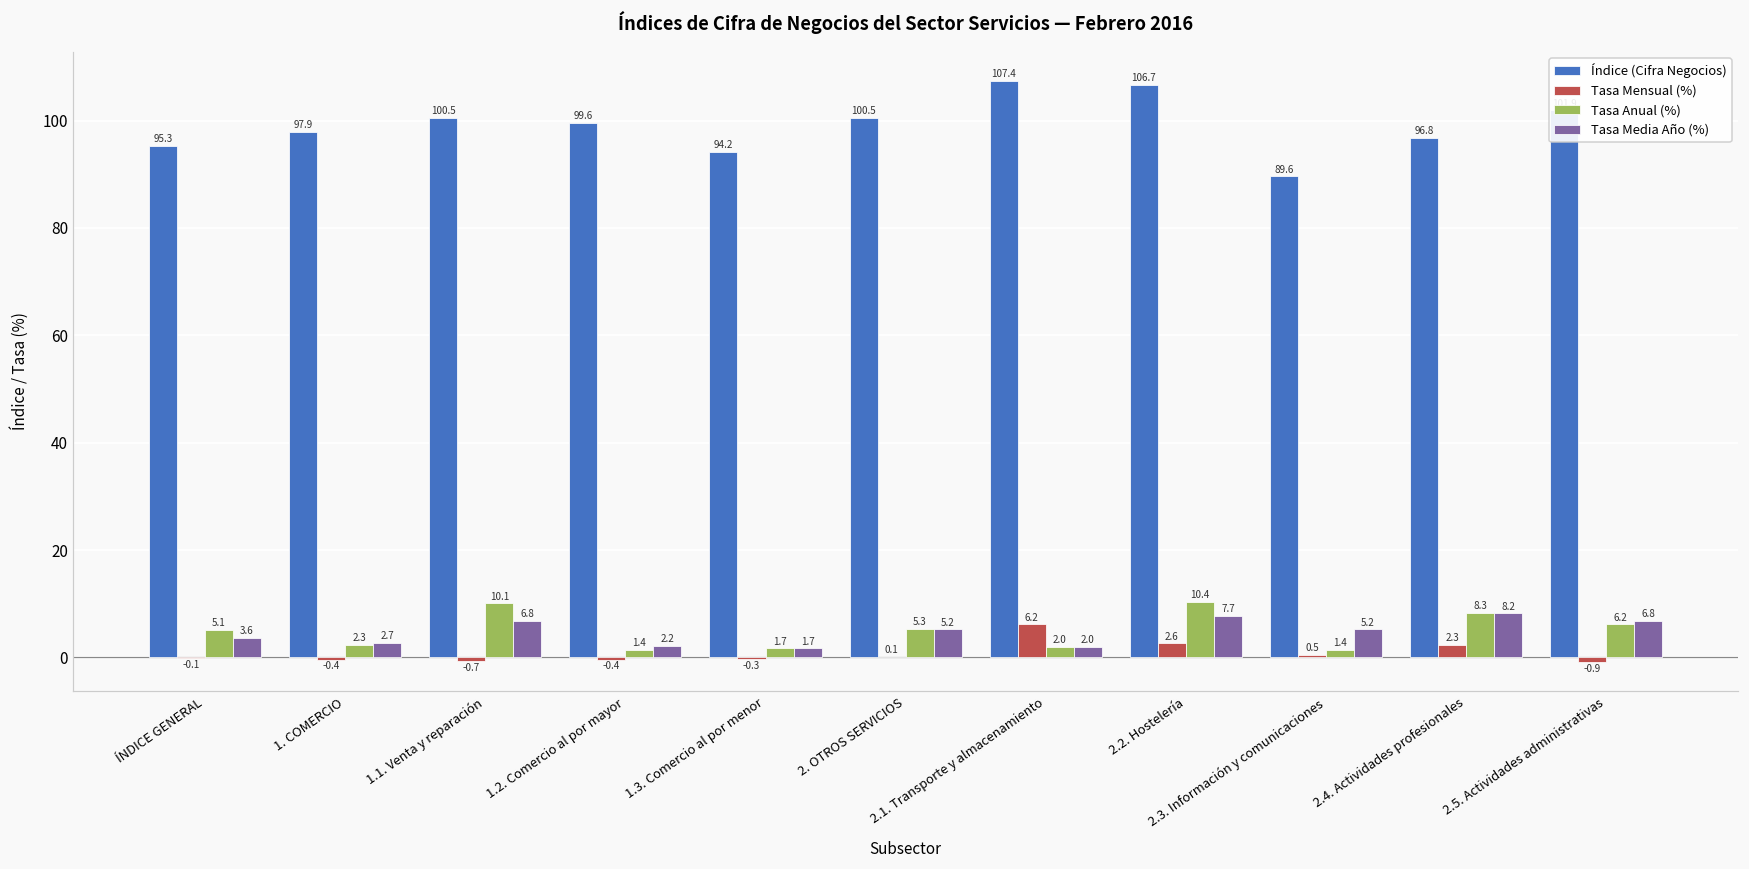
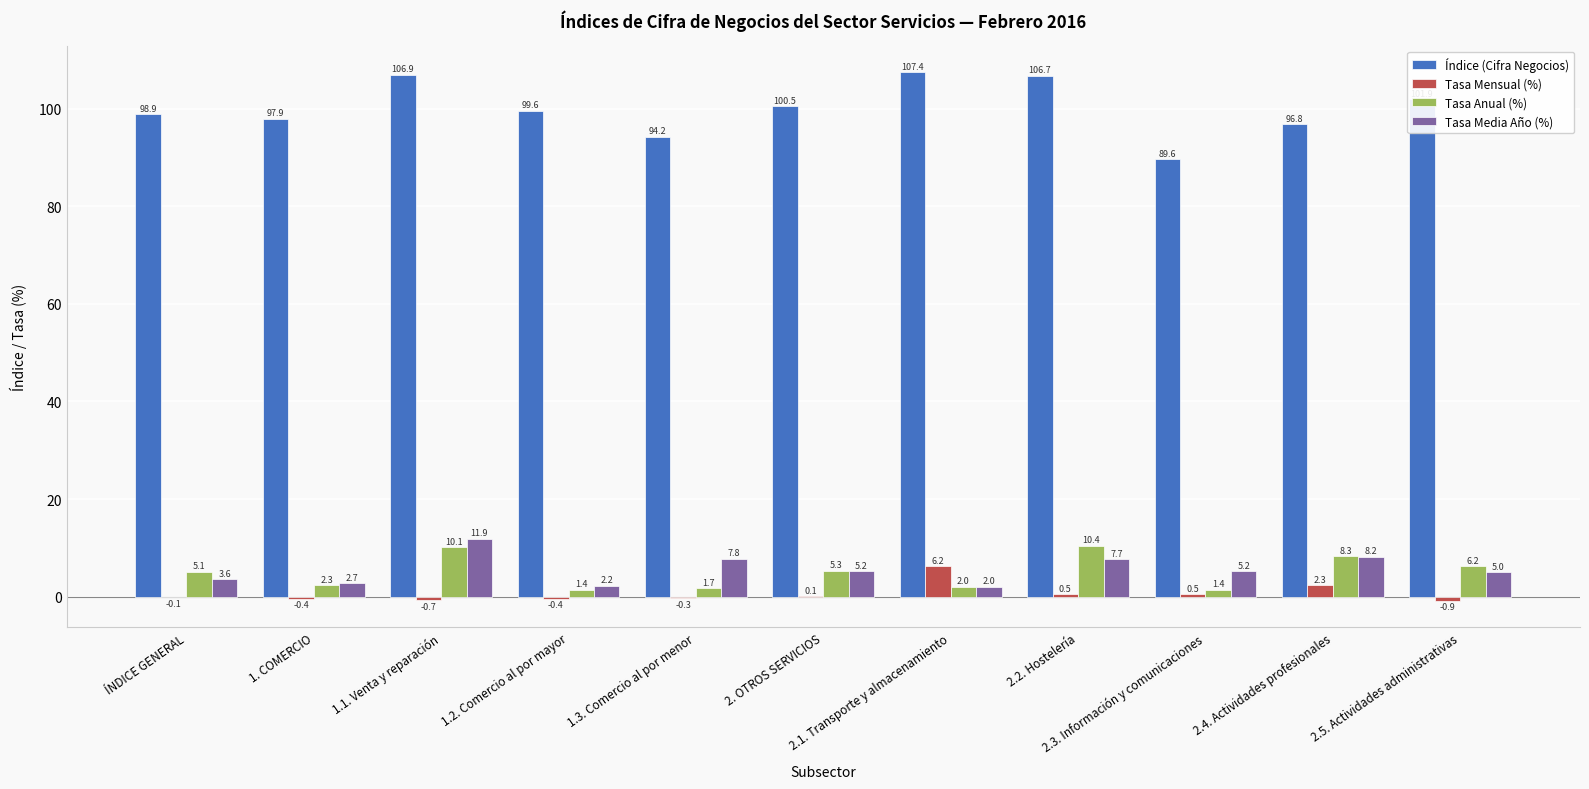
  {
    "Índice (Cifra Negocios)": {
-     "ÍNDICE GENERAL": 95.3,
+     "ÍNDICE GENERAL": 98.9,
      "1. COMERCIO": 97.9,
-     "1.1. Venta y reparación": 100.5,
+     "1.1. Venta y reparación": 106.9,
      "1.2. Comercio al por mayor": 99.6,
      "1.3. Comercio al por menor": 94.2,
      "2. OTROS SERVICIOS": 100.5,
      "2.1. Transporte y almacenamiento": 107.4,
      "2.2. Hostelería": 106.7,
      "2.3. Información y comunicaciones": 89.6,
      "2.4. Actividades profesionales": 96.8
    },
    "Tasa Mensual (%)": {
      "ÍNDICE GENERAL": -0.1,
      "1. COMERCIO": -0.4,
      "1.1. Venta y reparación": -0.7,
      "1.2. Comercio al por mayor": -0.4,
      "1.3. Comercio al por menor": -0.3,
      "2. OTROS SERVICIOS": 0.1,
      "2.1. Transporte y almacenamiento": 6.2,
-     "2.2. Hostelería": 2.6,
+     "2.2. Hostelería": 0.5,
      "2.3. Información y comunicaciones": 0.5,
      "2.4. Actividades profesionales": 2.3,
      "2.5. Actividades administrativas": -0.9
    },
    "Tasa Anual (%)": {
      "ÍNDICE GENERAL": 5.1,
      "1. COMERCIO": 2.3,
      "1.1. Venta y reparación": 10.1,
      "1.2. Comercio al por mayor": 1.4,
      "1.3. Comercio al por menor": 1.7,
      "2. OTROS SERVICIOS": 5.3,
      "2.1. Transporte y almacenamiento": 2.0,
      "2.2. Hostelería": 10.4,
      "2.3. Información y comunicaciones": 1.4,
      "2.4. Actividades profesionales": 8.3,
      "2.5. Actividades administrativas": 6.2
    },
    "Tasa Media Año (%)": {
      "ÍNDICE GENERAL": 3.6,
      "1. COMERCIO": 2.7,
-     "1.1. Venta y reparación": 6.8,
+     "1.1. Venta y reparación": 11.9,
      "1.2. Comercio al por mayor": 2.2,
-     "1.3. Comercio al por menor": 1.7,
+     "1.3. Comercio al por menor": 7.8,
      "2. OTROS SERVICIOS": 5.2,
      "2.1. Transporte y almacenamiento": 2.0,
      "2.2. Hostelería": 7.7,
      "2.3. Información y comunicaciones": 5.2,
      "2.4. Actividades profesionales": 8.2,
-     "2.5. Actividades administrativas": 6.8
+     "2.5. Actividades administrativas": 5.0
    }
  }
